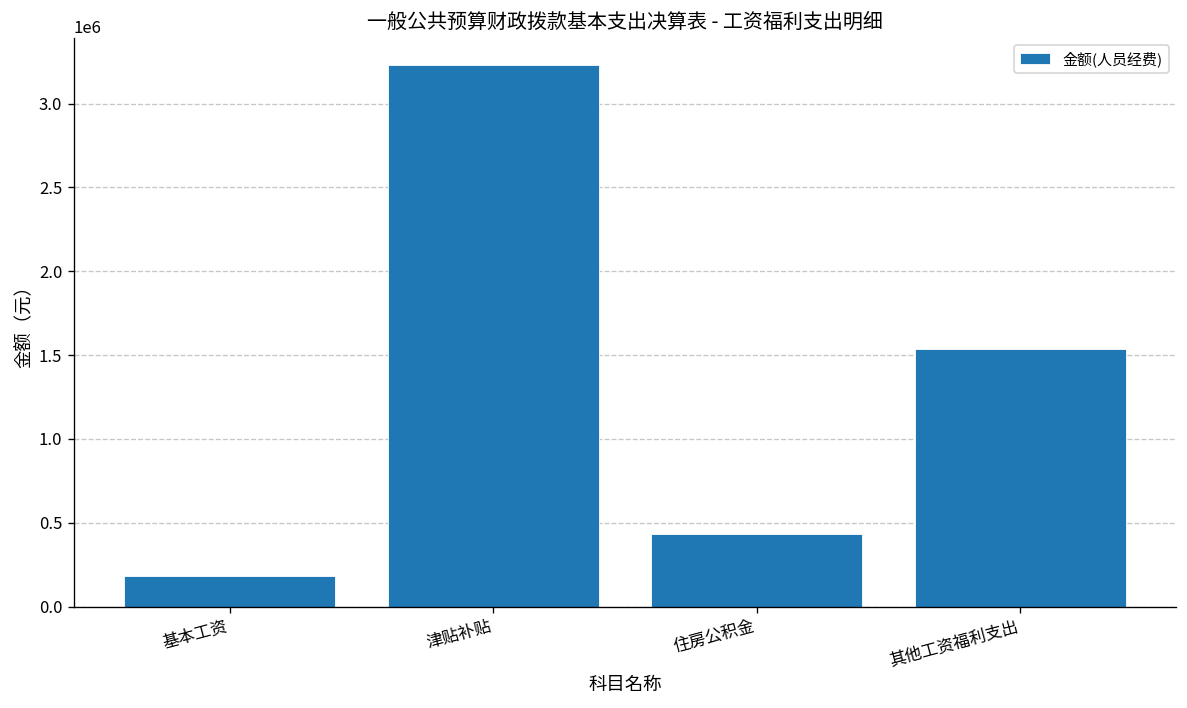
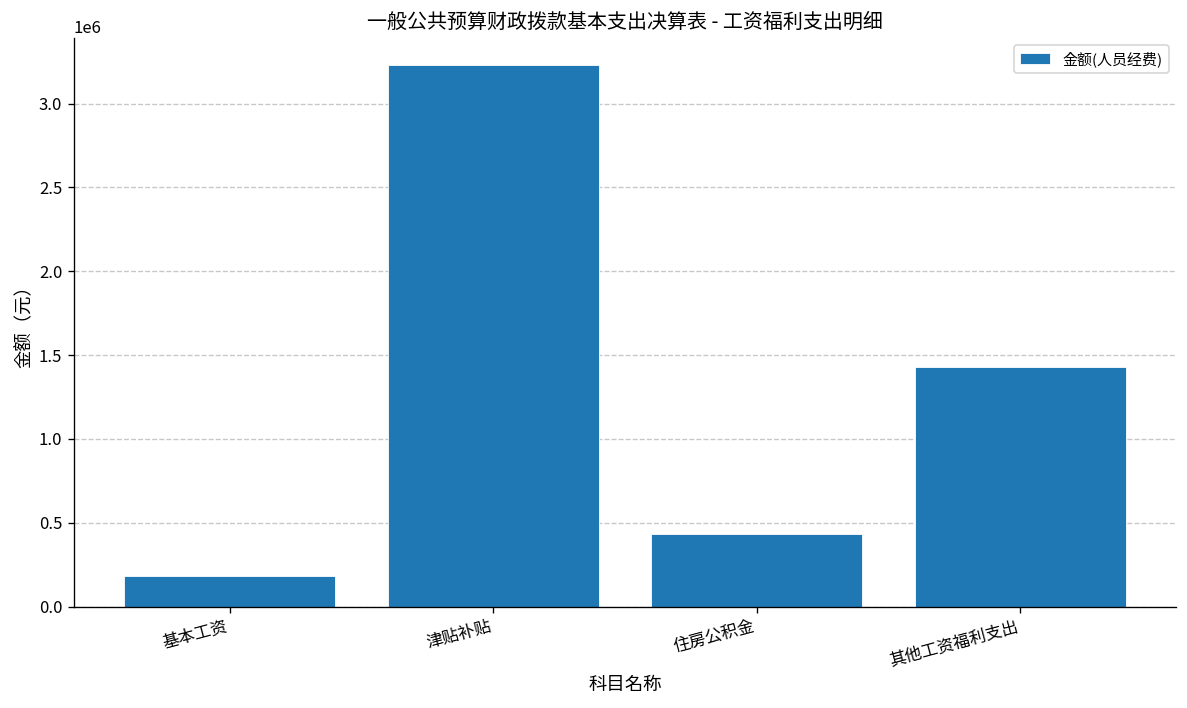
  {
    "基本工资": 180000,
    "津贴补贴": 3230000,
    "住房公积金": 430000,
-   "其他工资福利支出": 1540000
+   "其他工资福利支出": 1430000
  }
